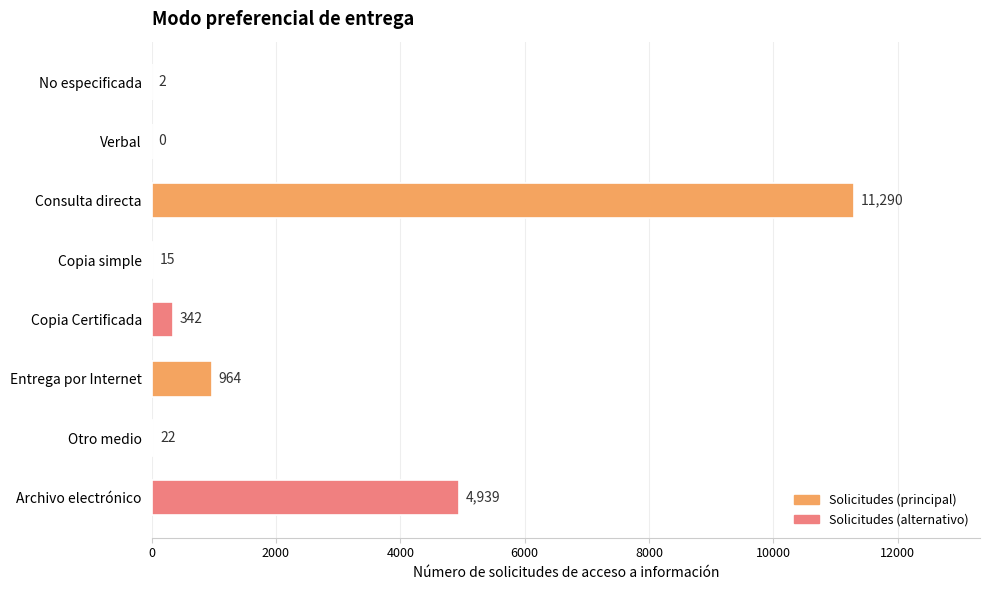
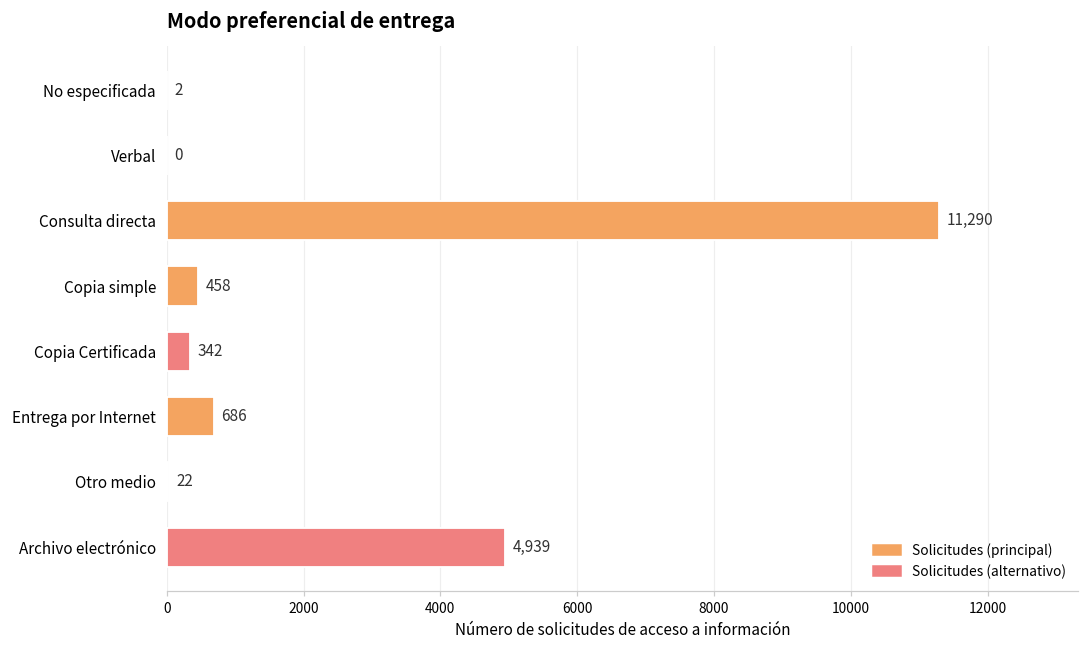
  {
    "No especificada": "2",
    "Verbal": "0",
    "Consulta directa": "11,290",
-   "Copia simple": "15",
+   "Copia simple": "458",
    "Copia Certificada": "342",
-   "Entrega por Internet": "964",
+   "Entrega por Internet": "686",
    "Otro medio": "22",
    "Archivo electrónico": "4,939"
  }
